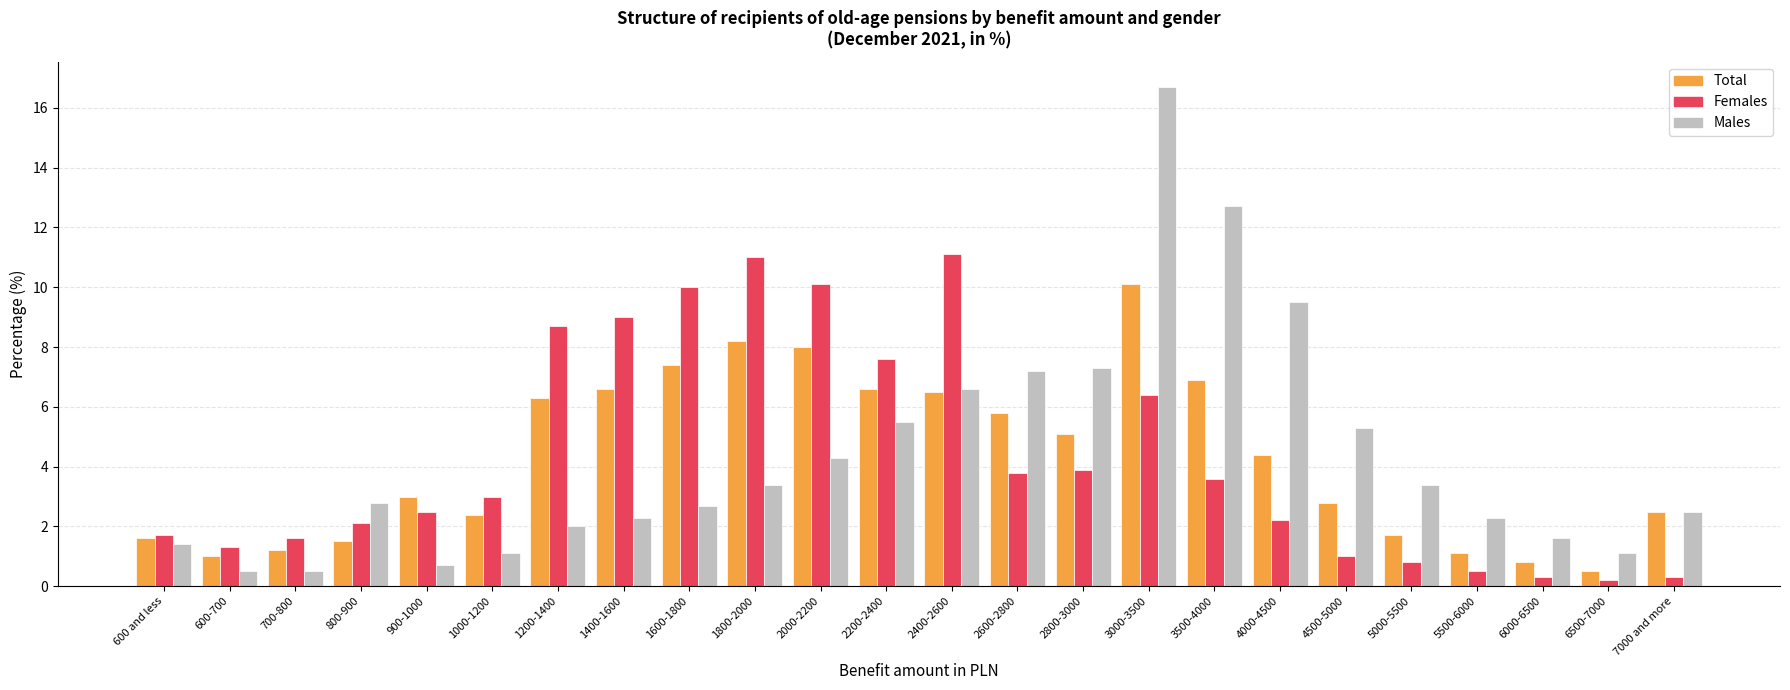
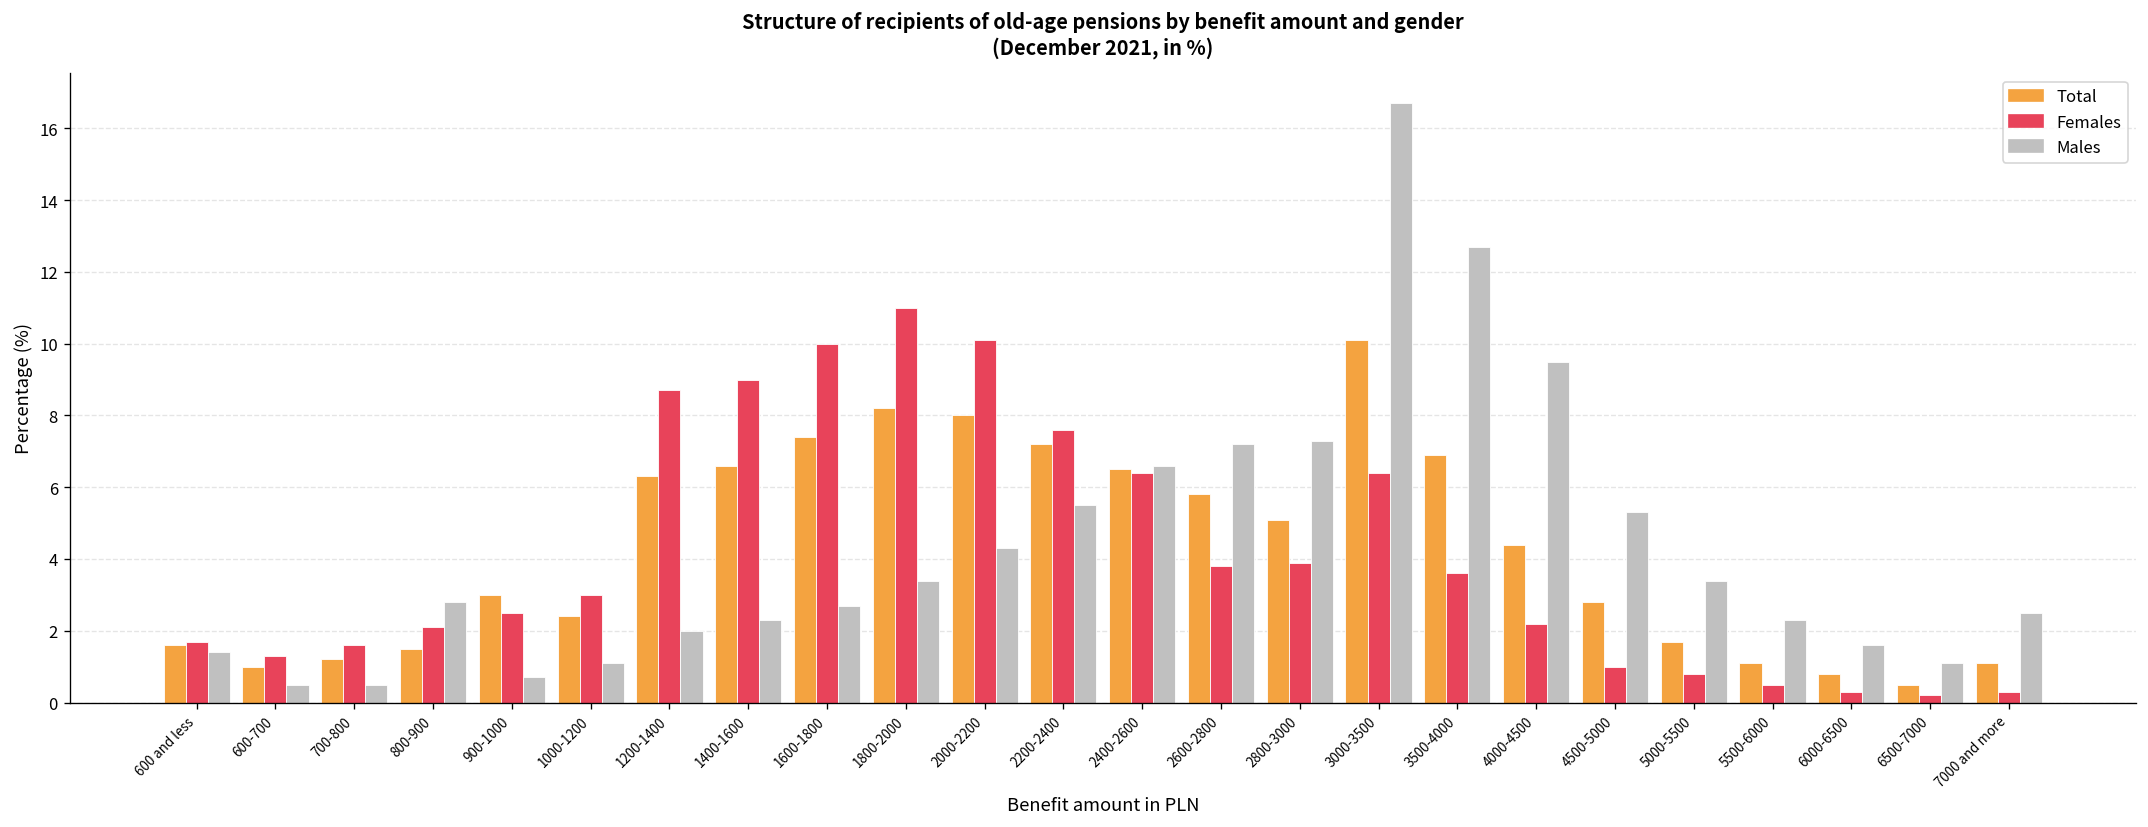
  {
    "Total": {
      "600 and less": 1.6,
      "600-700": 1.0,
      "700-800": 1.2,
      "800-900": 1.5,
      "900-1000": 3.0,
      "1000-1200": 2.4,
      "1200-1400": 6.3,
      "1400-1600": 6.6,
      "1600-1800": 7.4,
      "1800-2000": 8.2,
      "2000-2200": 8.0,
-     "2200-2400": 6.6,
+     "2200-2400": 7.2,
      "2400-2600": 6.5,
      "2600-2800": 5.8,
      "2800-3000": 5.1,
      "3000-3500": 10.1,
      "3500-4000": 6.9,
      "4000-4500": 4.4,
      "4500-5000": 2.8,
      "5000-5500": 1.7,
      "5500-6000": 1.1,
      "6000-6500": 0.8,
      "6500-7000": 0.5,
-     "7000 and more": 2.5
+     "7000 and more": 1.1
    },
    "Females": {
      "600 and less": 1.7,
      "600-700": 1.3,
      "700-800": 1.6,
      "800-900": 2.1,
      "900-1000": 2.5,
      "1000-1200": 3.0,
      "1200-1400": 8.7,
      "1400-1600": 9.0,
      "1600-1800": 10.0,
      "1800-2000": 11.0,
      "2000-2200": 10.1,
      "2200-2400": 7.6,
-     "2400-2600": 11.1,
+     "2400-2600": 6.4,
      "2600-2800": 3.8,
      "2800-3000": 3.9,
      "3000-3500": 6.4,
      "3500-4000": 3.6,
      "4000-4500": 2.2,
      "4500-5000": 1.0,
      "5000-5500": 0.8,
      "5500-6000": 0.5,
      "6000-6500": 0.3,
      "6500-7000": 0.2,
      "7000 and more": 0.3
    },
    "Males": {
      "600 and less": 1.4,
      "600-700": 0.5,
      "700-800": 0.5,
      "800-900": 2.8,
      "900-1000": 0.7,
      "1000-1200": 1.1,
      "1200-1400": 2.0,
      "1400-1600": 2.3,
      "1600-1800": 2.7,
      "1800-2000": 3.4,
      "2000-2200": 4.3,
      "2200-2400": 5.5,
      "2400-2600": 6.6,
      "2600-2800": 7.2,
      "2800-3000": 7.3,
      "3000-3500": 16.7,
      "3500-4000": 12.7,
      "4000-4500": 9.5,
      "4500-5000": 5.3,
      "5000-5500": 3.4,
      "5500-6000": 2.3,
      "6000-6500": 1.6,
      "6500-7000": 1.1,
      "7000 and more": 2.5
    }
  }
